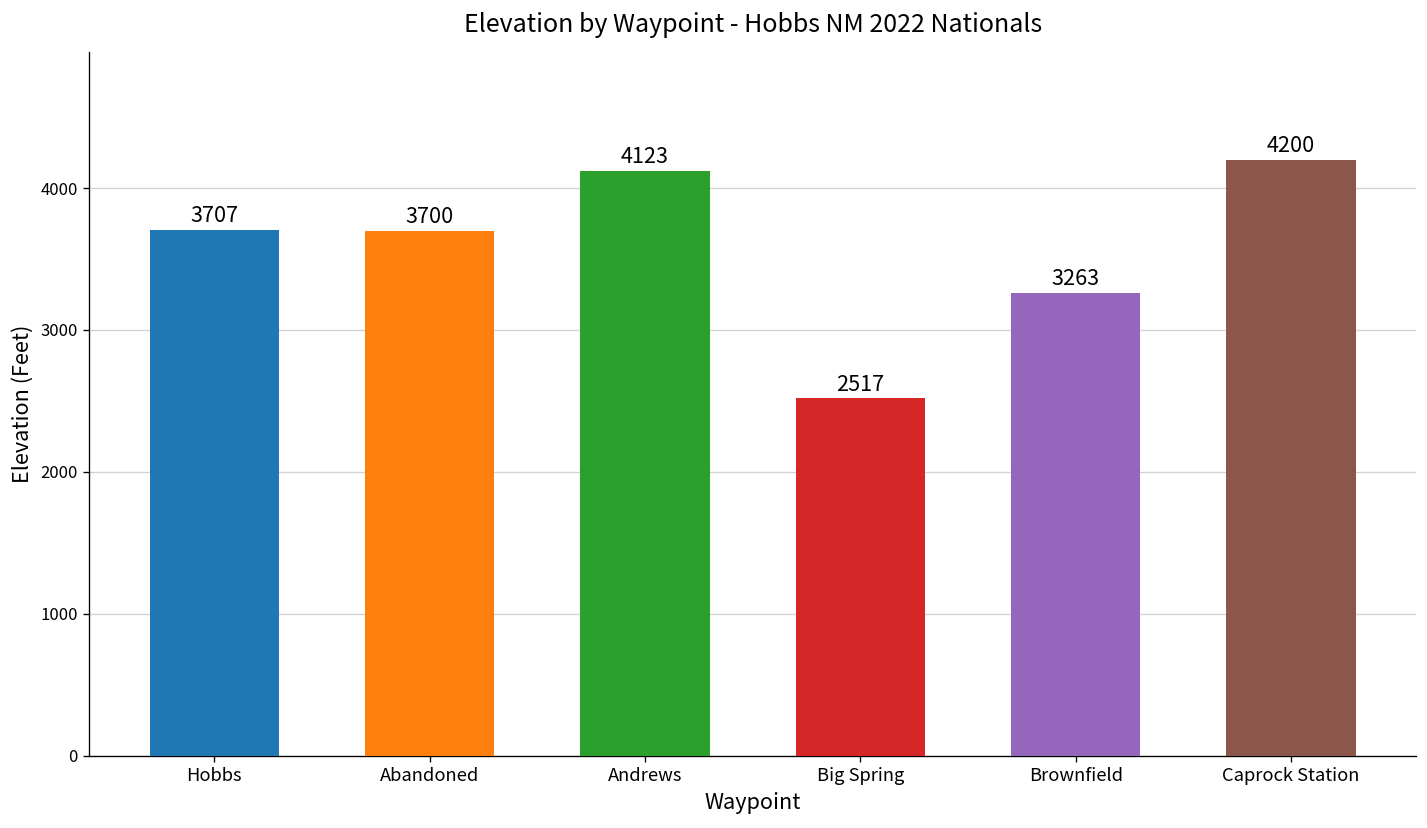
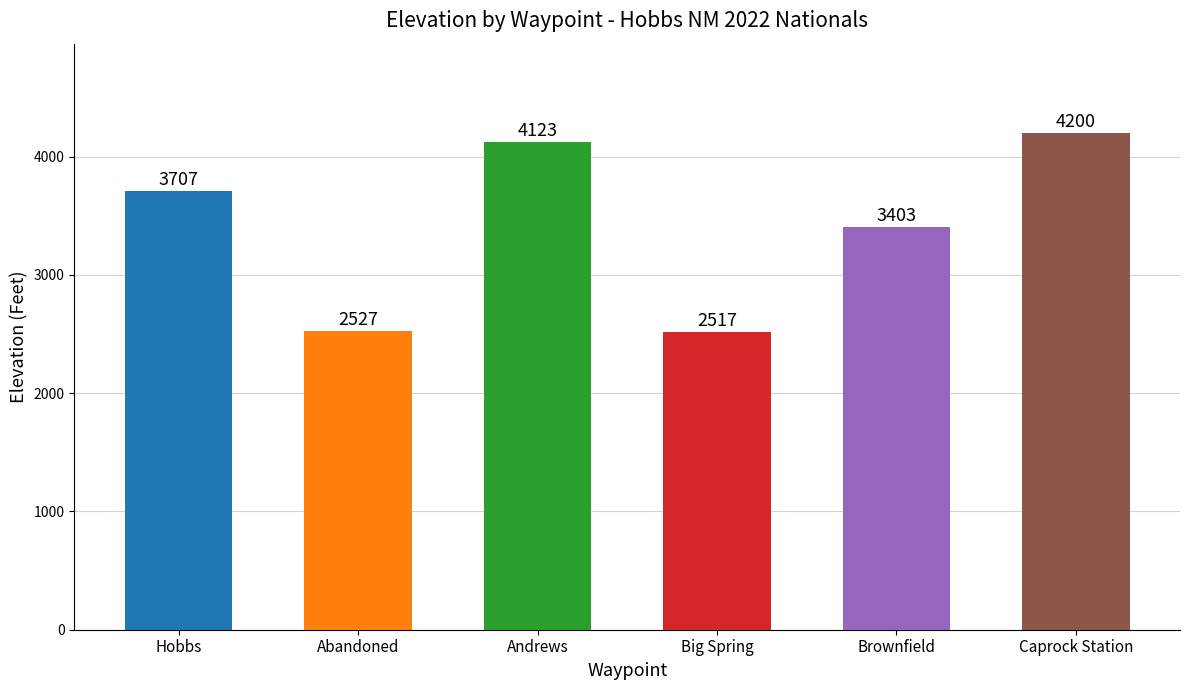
  {
    "Hobbs": 3707,
-   "Abandoned": 3700,
+   "Abandoned": 2527,
    "Andrews": 4123,
    "Big Spring": 2517,
-   "Brownfield": 3263,
+   "Brownfield": 3403,
    "Caprock Station": 4200
  }
